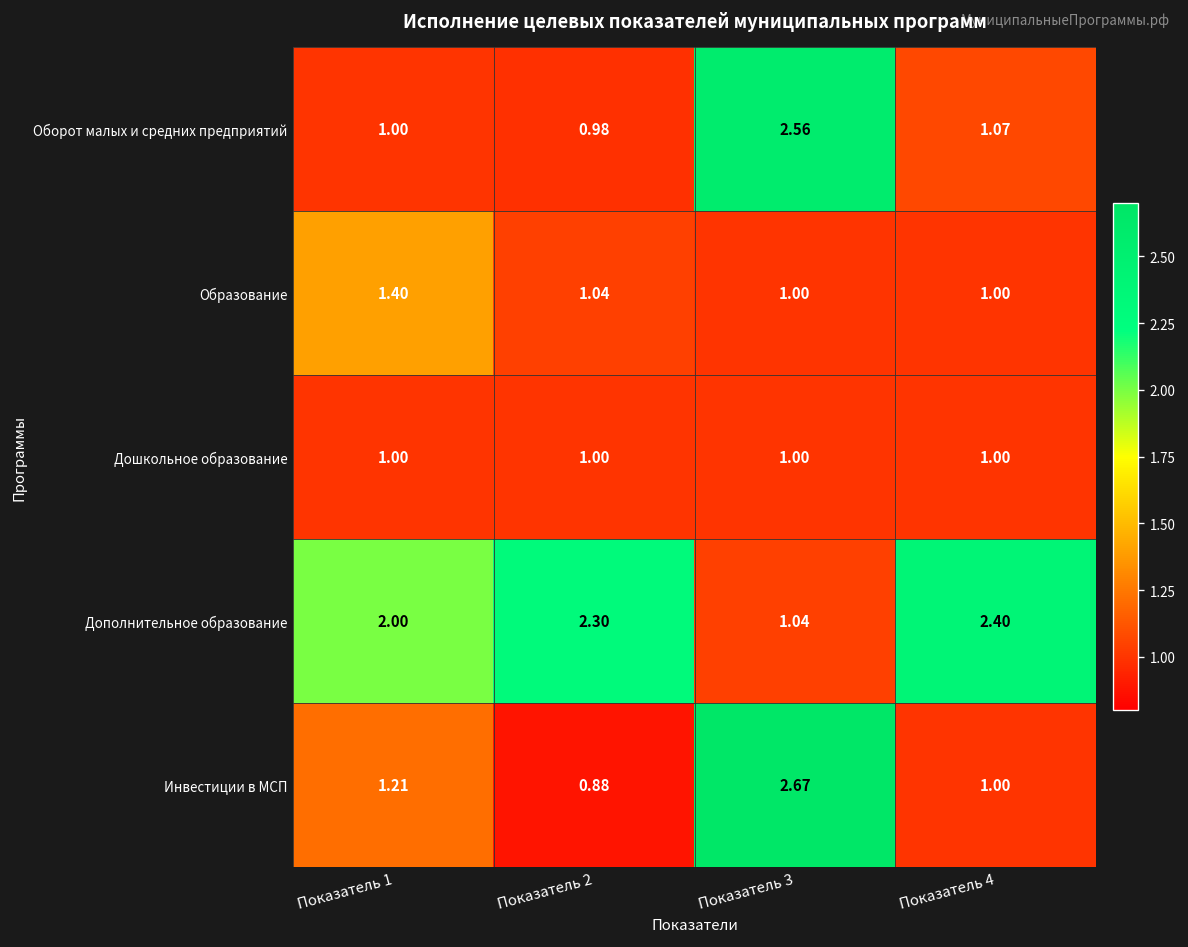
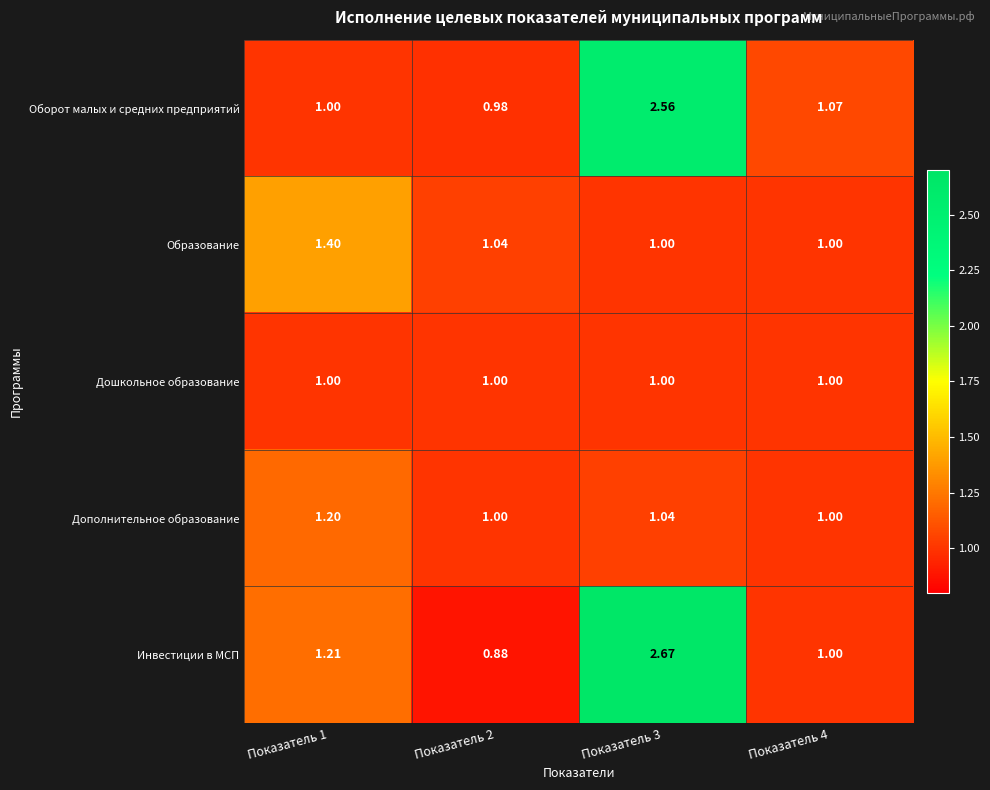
  {
    "Оборот малых и средних предприятий": {
      "Показатель 1": 1.00,
      "Показатель 2": 0.98,
      "Показатель 3": 2.56,
      "Показатель 4": 1.07
    },
    "Образование": {
      "Показатель 1": 1.40,
      "Показатель 2": 1.04,
      "Показатель 3": 1.00,
      "Показатель 4": 1.00
    },
    "Дошкольное образование": {
      "Показатель 1": 1.00,
      "Показатель 2": 1.00,
      "Показатель 3": 1.00,
      "Показатель 4": 1.00
    },
    "Дополнительное образование": {
-     "Показатель 1": 2.00,
-     "Показатель 2": 2.30,
+     "Показатель 1": 1.20,
+     "Показатель 2": 1.00,
      "Показатель 3": 1.04,
-     "Показатель 4": 2.40
+     "Показатель 4": 1.00
    },
    "Инвестиции в МСП": {
      "Показатель 1": 1.21,
      "Показатель 2": 0.88,
      "Показатель 3": 2.67,
      "Показатель 4": 1.00
    }
  }
